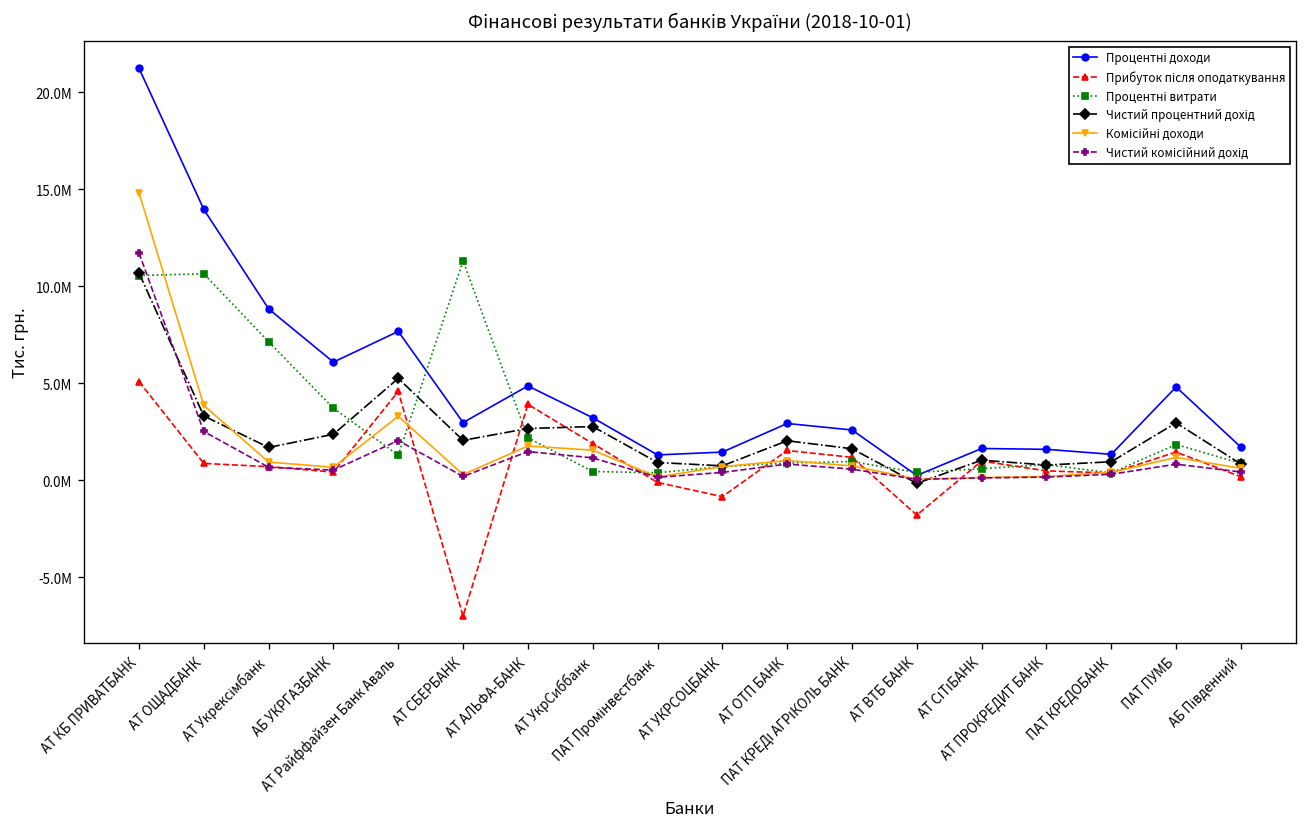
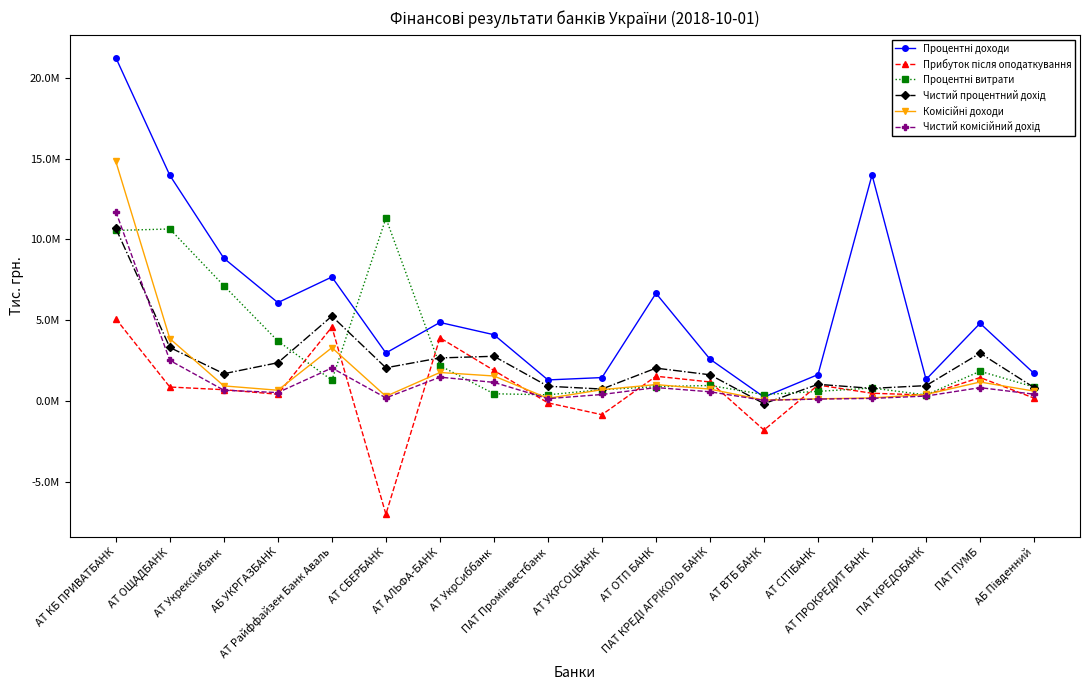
  {
    "Процентні доходи": {
      "АТ КБ ПРИВАТБАНК": 21200000,
      "АТ ОЩАДБАНК": 14000000,
      "АТ Укрексімбанк": 8800000,
      "АБ УКРГАЗБАНК": 6100000,
      "АТ Райффайзен Банк Аваль": 7700000,
      "АТ СБЕРБАНК": 3000000,
      "АТ АЛЬФА-БАНК": 4900000,
-     "АТ УкрСиббанк": 3200000,
+     "АТ УкрСиббанк": 4100000,
      "ПАТ Промінвестбанк": 1300000,
      "АТ УКРСОЦБАНК": 1500000,
-     "АТ ОТП БАНК": 2900000,
+     "АТ ОТП БАНК": 6700000,
      "ПАТ КРЕДІ АГРІКОЛЬ БАНК": 2600000,
      "АТ СІТІБАНК": 1600000,
-     "АТ ПРОКРЕДИТ БАНК": 1600000,
+     "АТ ПРОКРЕДИТ БАНК": 14000000,
      "ПАТ КРЕДОБАНК": 1300000,
      "ПАТ ПУМБ": 4800000,
      "АБ Південний": 1700000
    },
    "Прибуток після оподаткування": {
      "АТ КБ ПРИВАТБАНК": 5100000,
      "АТ ОЩАДБАНК": 900000,
      "АТ Райффайзен Банк Аваль": 4600000,
      "АТ СБЕРБАНК": -7000000,
      "АТ АЛЬФА-БАНК": 3900000,
      "АТ УкрСиббанк": 1900000,
      "ПАТ Промінвестбанк": -100000,
      "АТ УКРСОЦБАНК": -800000,
      "АТ ОТП БАНК": 1500000,
      "ПАТ КРЕДІ АГРІКОЛЬ БАНК": 1200000,
      "АТ ВТБ БАНК": -1800000,
      "АТ ПРОКРЕДИТ БАНК": 500000,
      "ПАТ ПУМБ": 1500000,
      "АБ Південний": 200000
    },
    "Процентні витрати": {
      "АТ ОЩАДБАНК": 10600000,
      "АТ Укрексімбанк": 7100000,
      "АБ УКРГАЗБАНК": 3700000,
      "АТ Райффайзен Банк Аваль": 1300000,
      "АТ СБЕРБАНК": 11300000,
      "АТ АЛЬФА-БАНК": 2200000,
      "АТ УкрСиббанк": 500000,
      "ПАТ Промінвестбанк": 400000,
      "ПАТ КРЕДІ АГРІКОЛЬ БАНК": 1000000,
      "АТ СІТІБАНК": 600000,
      "ПАТ ПУМБ": 1800000
    },
    "Чистий процентний дохід": {
      "АТ ОЩАДБАНК": 3300000,
      "АТ Укрексімбанк": 1700000,
      "АБ УКРГАЗБАНК": 2400000,
      "АТ Райффайзен Банк Аваль": 5300000,
      "АТ СБЕРБАНК": 2100000,
      "АТ АЛЬФА-БАНК": 2700000,
      "АТ УкрСиббанк": 2800000,
      "ПАТ Промінвестбанк": 900000,
      "АТ ОТП БАНК": 2000000,
      "ПАТ КРЕДІ АГРІКОЛЬ БАНК": 1600000,
      "АТ ВТБ БАНК": -200000,
      "ПАТ КРЕДОБАНК": 1000000,
      "ПАТ ПУМБ": 3000000
    },
    "Комісійні доходи": {
      "АТ КБ ПРИВАТБАНК": 14800000,
      "АТ ОЩАДБАНК": 3900000,
      "АТ Укрексімбанк": 900000,
      "АТ Райффайзен Банк Аваль": 3300000,
      "АТ АЛЬФА-БАНК": 1800000,
      "АТ УкрСиббанк": 1600000,
      "ПАТ КРЕДІ АГРІКОЛЬ БАНК": 700000,
      "ПАТ ПУМБ": 1200000,
      "АБ Південний": 600000
    },
    "Чистий комісійний дохід": {
      "АТ КБ ПРИВАТБАНК": 11700000,
      "АТ ОЩАДБАНК": 2500000,
      "АТ Райффайзен Банк Аваль": 2100000,
      "АТ АЛЬФА-БАНК": 1500000,
      "АТ УкрСиббанк": 1200000,
      "АТ УКРСОЦБАНК": 400000,
      "ПАТ КРЕДІ АГРІКОЛЬ БАНК": 600000,
      "ПАТ ПУМБ": 800000,
      "АБ Південний": 400000
    }
  }
